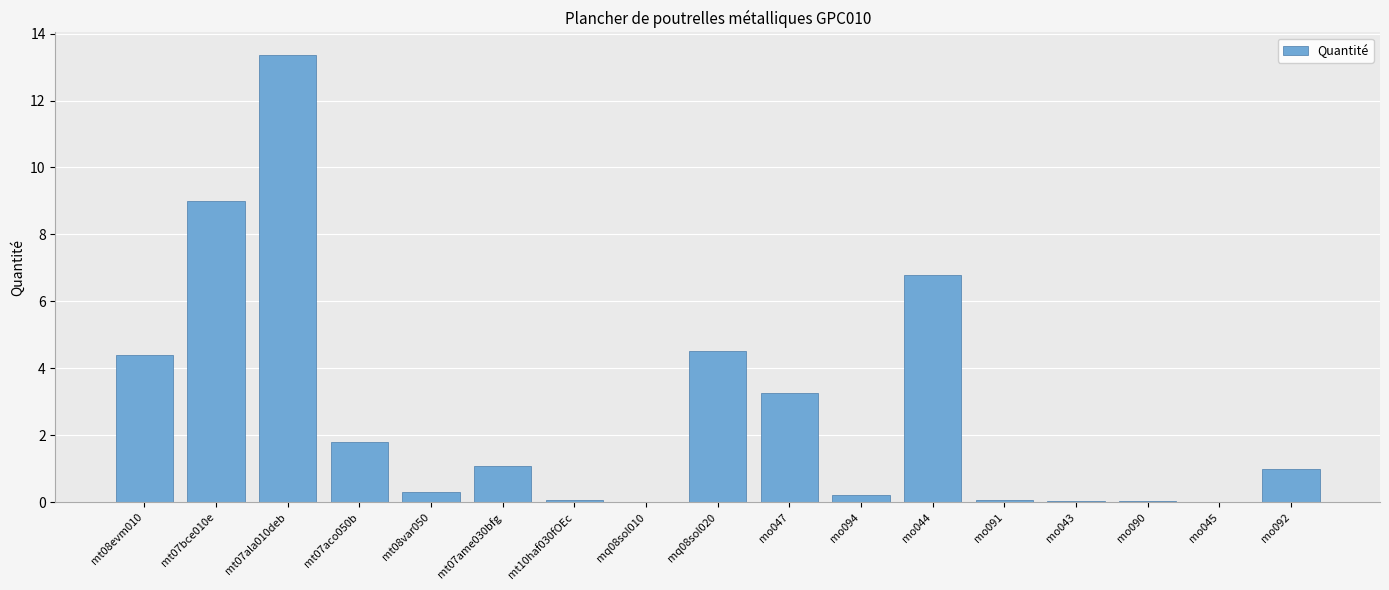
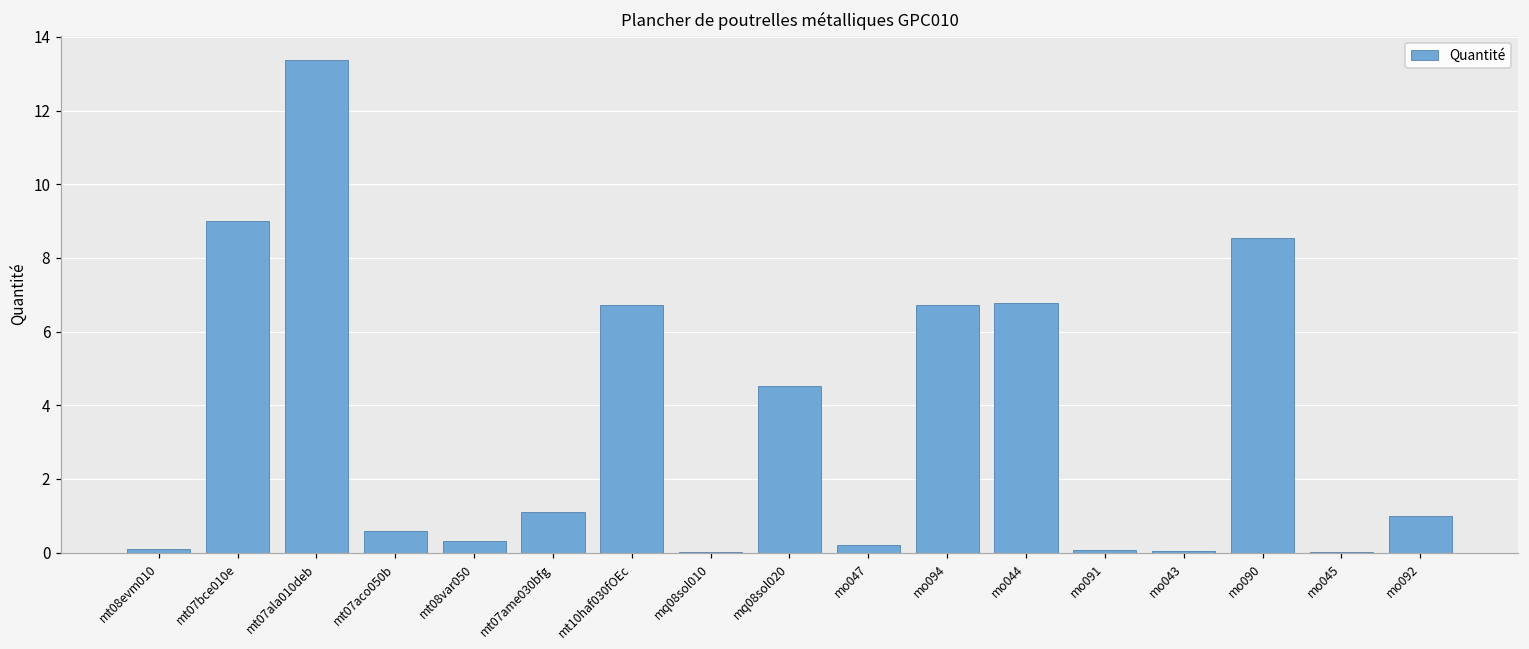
  {
-   "mt08evm010": 4.4,
+   "mt08evm010": 0.1,
    "mt07bce010e": 9.0,
    "mt07ala010deb": 13.4,
-   "mt07aco050b": 1.8,
+   "mt07aco050b": 0.6,
    "mt08var050": 0.3,
    "mt07ame030bfg": 1.1,
-   "mt10haf030fOEc": 0.1,
+   "mt10haf030fOEc": 6.7,
    "mq08sol020": 4.5,
-   "mo047": 3.3,
-   "mo094": 0.2,
+   "mo047": 0.2,
+   "mo094": 6.7,
    "mo044": 6.8,
-   "mo090": 0.0,
+   "mo090": 8.5,
    "mo092": 1.0
  }
